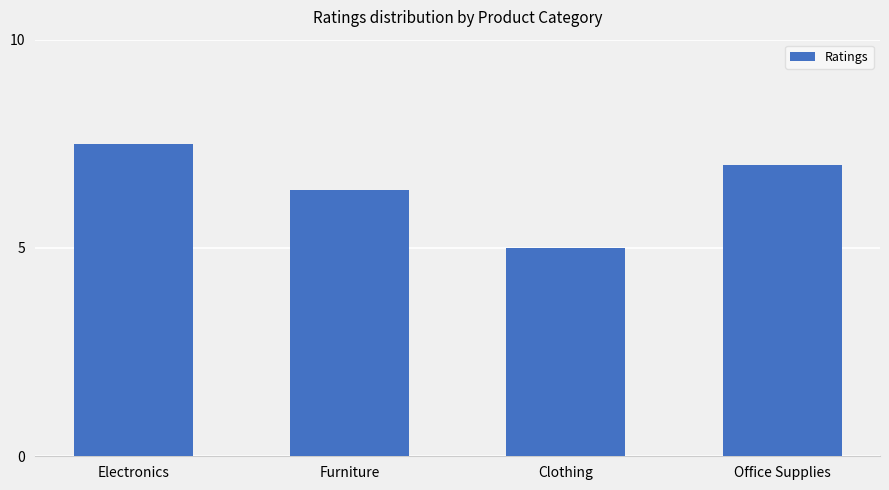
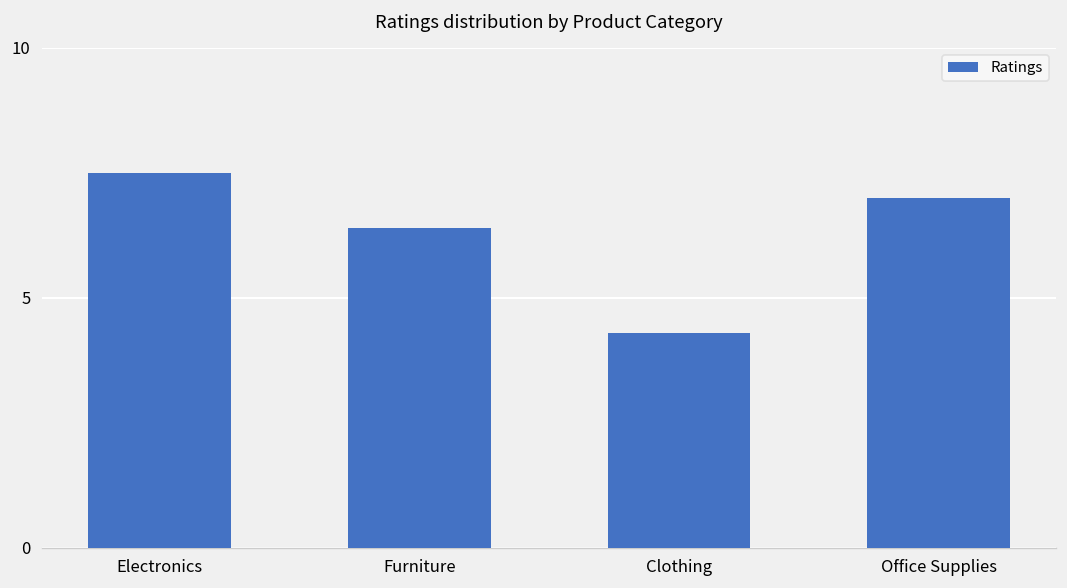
  {
    "Electronics": 7.5,
    "Furniture": 6.4,
-   "Clothing": 5.0,
+   "Clothing": 4.3,
    "Office Supplies": 7.0
  }
